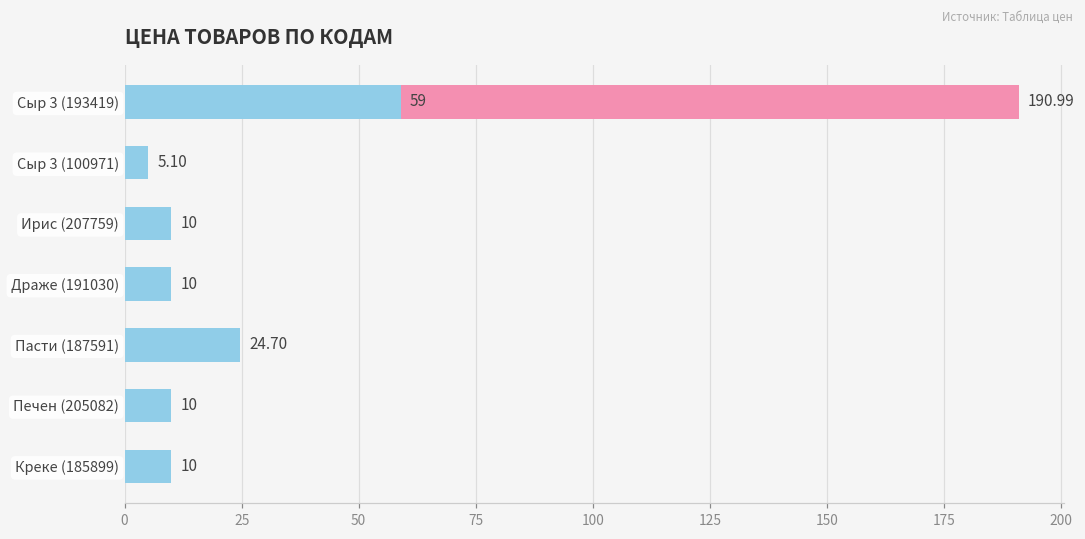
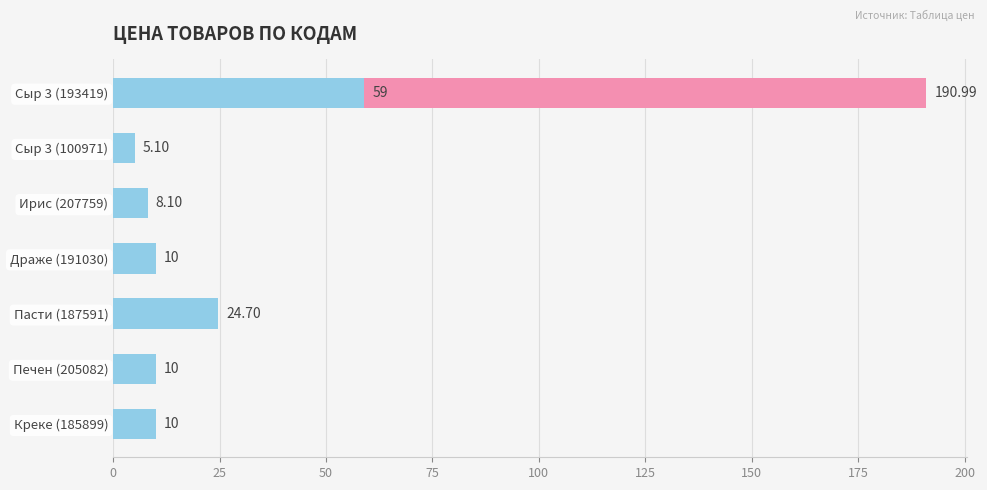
  {
    "Сыр 3 (100971)": 5.10,
-   "Ирис (207759)": 10,
+   "Ирис (207759)": 8.10,
    "Драже (191030)": 10,
    "Пасти (187591)": 24.70,
    "Печен (205082)": 10,
    "Креке (185899)": 10
  }
